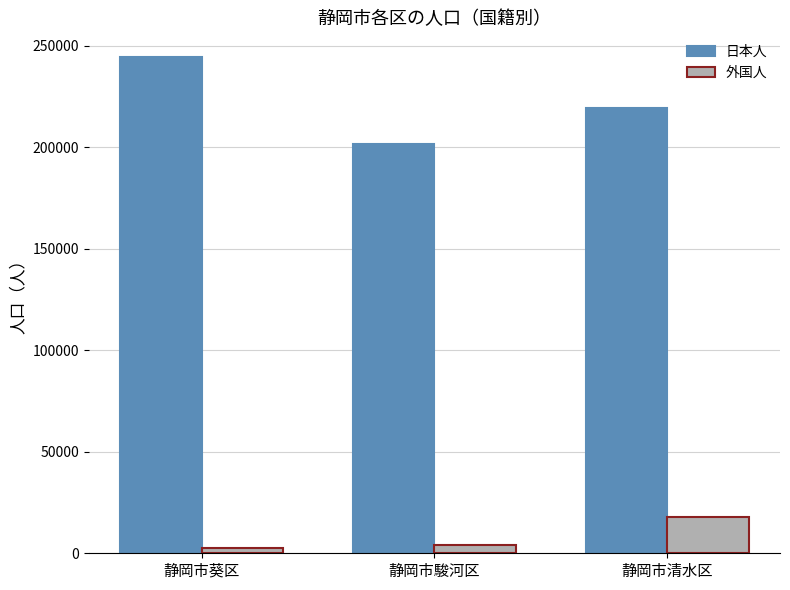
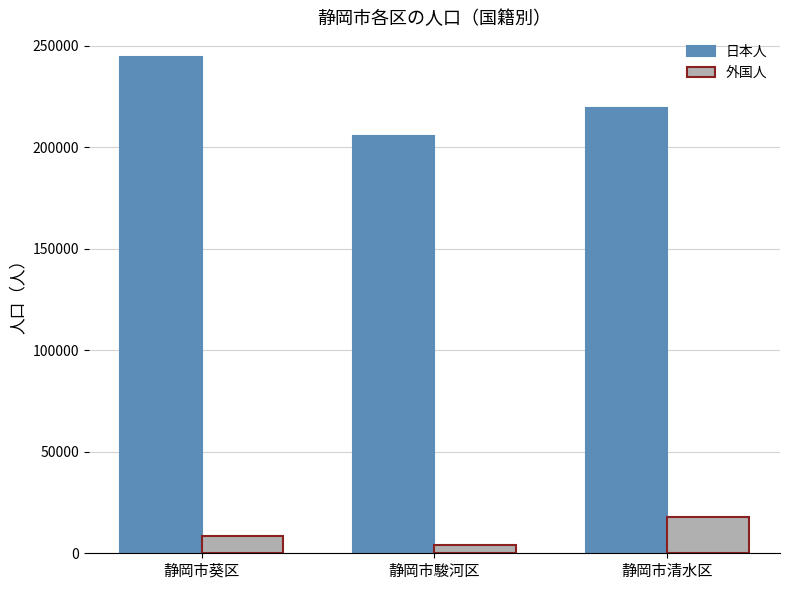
  {
    "日本人": {
      "静岡市葵区": 244000,
-     "静岡市駿河区": 201000,
+     "静岡市駿河区": 206000,
      "静岡市清水区": 219000
    },
    "外国人": {
-     "静岡市葵区": 3000,
+     "静岡市葵区": 8000,
      "静岡市駿河区": 4000,
      "静岡市清水区": 18000
    }
  }
